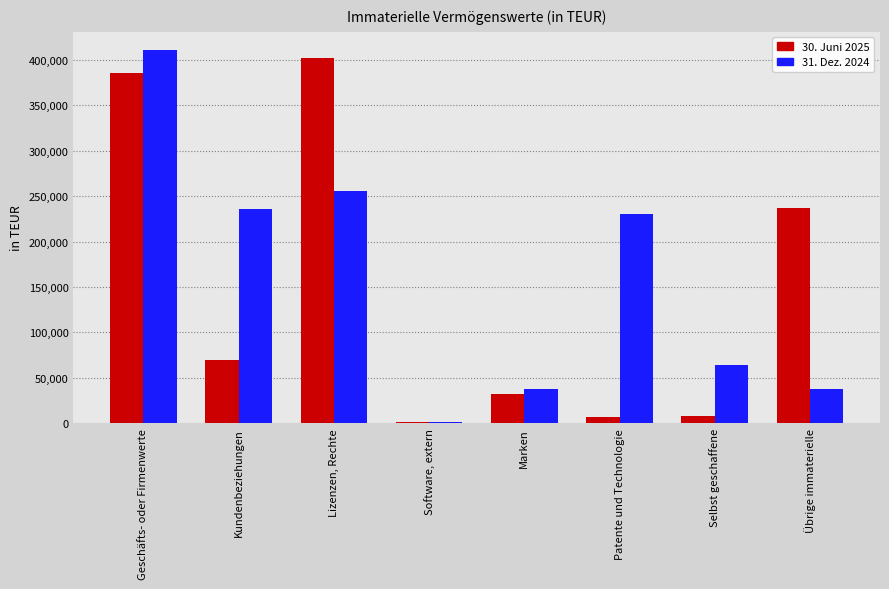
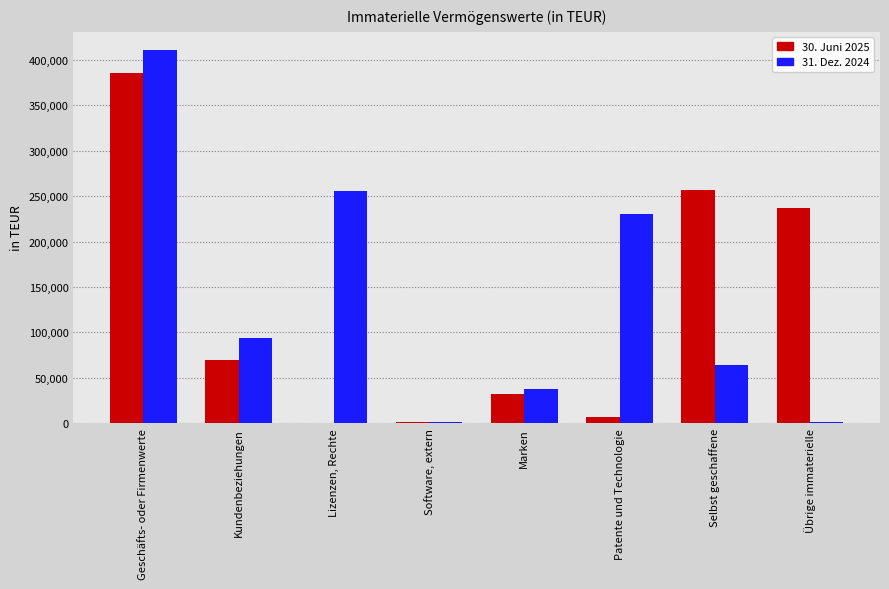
  {
    "30. Juni 2025": {
      "Geschäfts- oder Firmenwerte": "390,000",
      "Kundenbeziehungen": "70,000",
-     "Lizenzen, Rechte": "400,000",
+     "Lizenzen, Rechte": "0",
      "Marken": "30,000",
      "Patente und Technologie": "10,000",
-     "Selbst geschaffene": "10,000",
+     "Selbst geschaffene": "260,000",
      "Übrige immaterielle": "240,000"
    },
    "31. Dez. 2024": {
      "Geschäfts- oder Firmenwerte": "410,000",
-     "Kundenbeziehungen": "240,000",
+     "Kundenbeziehungen": "90,000",
      "Lizenzen, Rechte": "260,000",
      "Marken": "40,000",
      "Patente und Technologie": "230,000",
      "Selbst geschaffene": "60,000",
-     "Übrige immaterielle": "40,000"
+     "Übrige immaterielle": "0"
    }
  }
